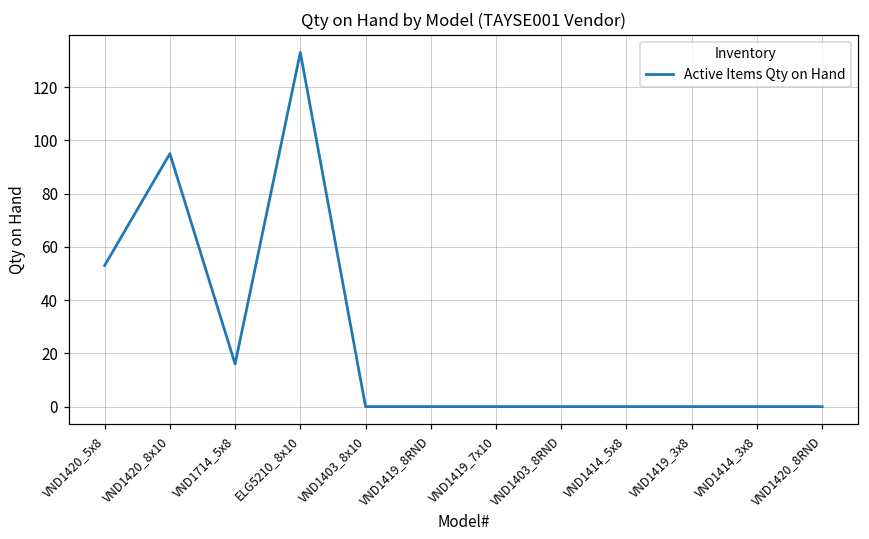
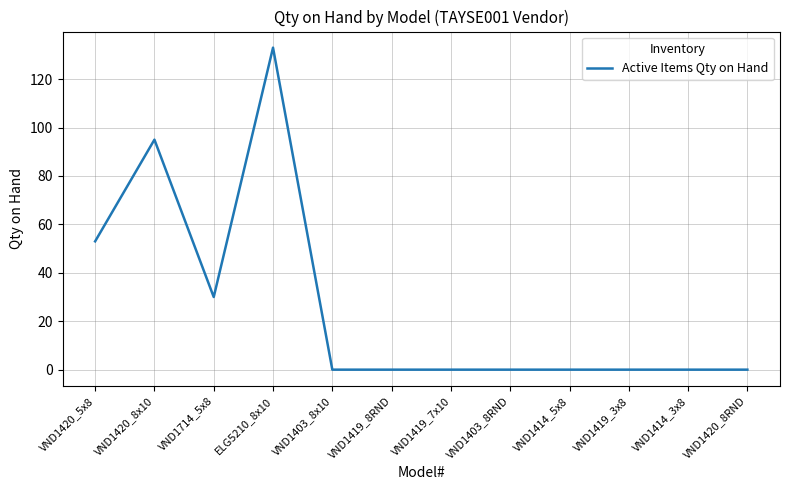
  {
    "VND1420_5x8": 53,
    "VND1420_8x10": 95,
-   "VND1714_5x8": 16,
+   "VND1714_5x8": 30,
    "ELG5210_8x10": 133,
    "VND1403_8x10": 0,
    "VND1419_8RND": 0,
    "VND1419_7x10": 0,
    "VND1403_8RND": 0,
    "VND1414_5x8": 0,
    "VND1419_3x8": 0,
    "VND1414_3x8": 0,
    "VND1420_8RND": 0
  }
